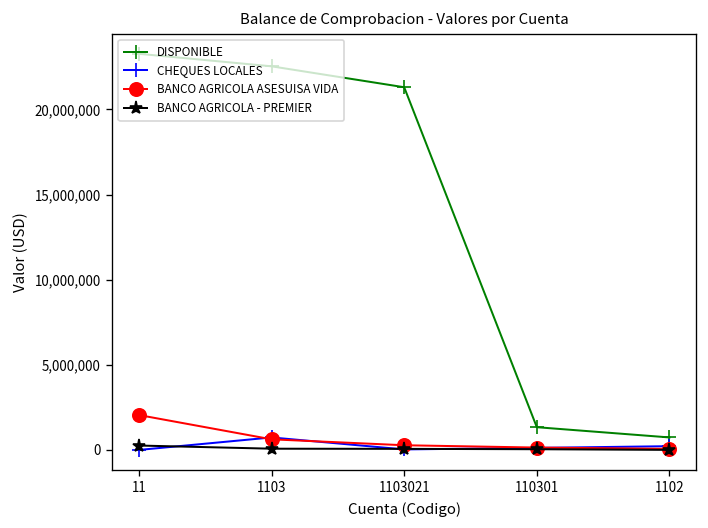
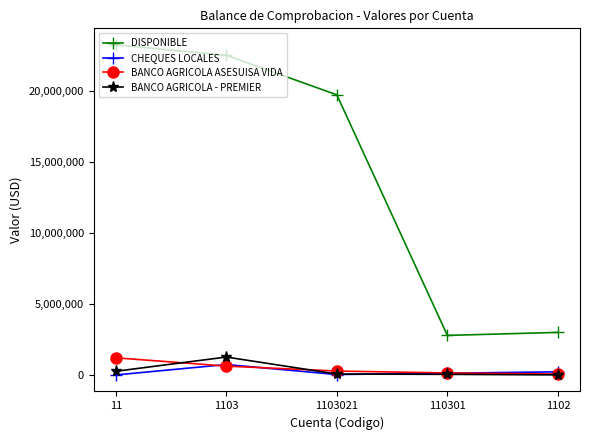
  {
    "DISPONIBLE": {
-     "1103021": "21,300,000",
-     "110301": "1,300,000",
-     "1102": "700,000"
+     "1103021": "19,700,000",
+     "110301": "2,800,000",
+     "1102": "3,000,000"
    },
    "CHEQUES LOCALES": {
      "11": "0"
    },
    "BANCO AGRICOLA ASESUISA VIDA": {
-     "11": "2,000,000",
+     "11": "1,200,000",
      "1103021": "300,000"
    },
    "BANCO AGRICOLA - PREMIER": {
      "11": "300,000",
-     "1103": "100,000"
+     "1103": "1,300,000"
    }
  }
